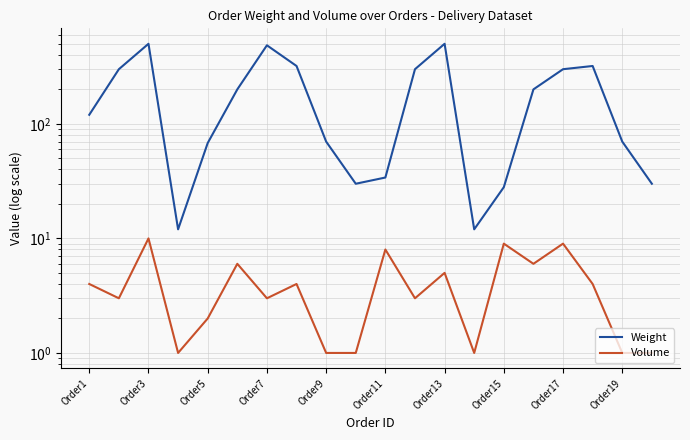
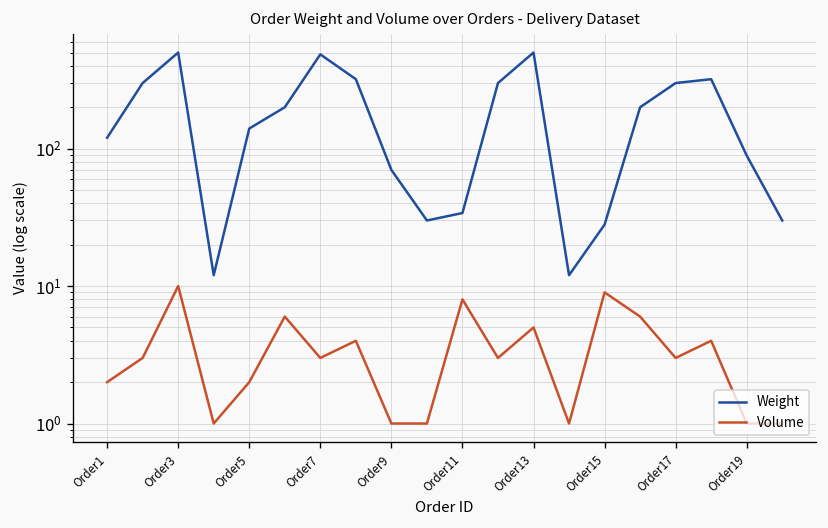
  {
    "Weight": {
      "Order1": 120,
      "Order3": 500,
-     "Order5": 70,
+     "Order5": 140,
      "Order7": 490,
      "Order9": 70,
      "Order11": 34,
      "Order13": 500,
      "Order15": 28,
      "Order17": 300,
-     "Order19": 70
+     "Order19": 90
    },
    "Volume": {
-     "Order1": 4,
+     "Order1": 2,
      "Order3": 10,
      "Order5": 2,
      "Order7": 3,
      "Order9": 1,
      "Order11": 8,
      "Order13": 5,
      "Order15": 9,
-     "Order17": 9
+     "Order17": 3
    }
  }
